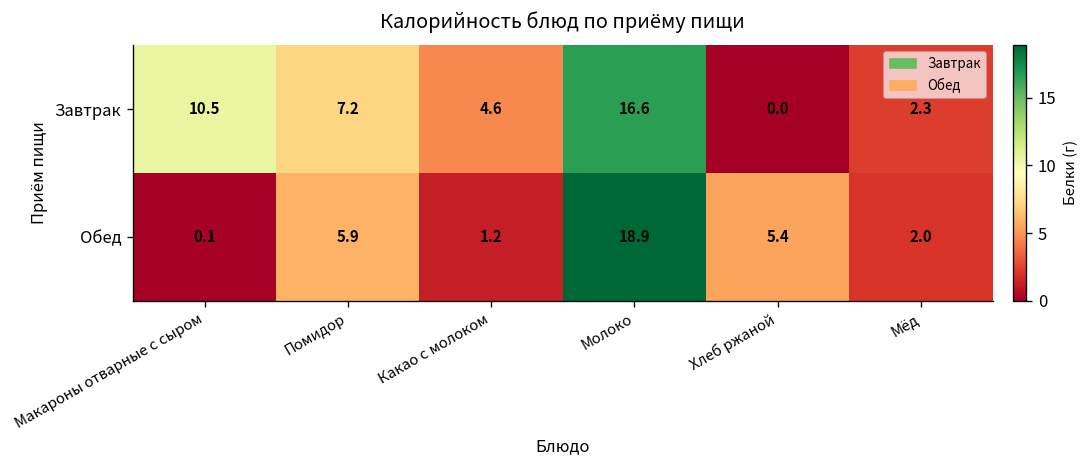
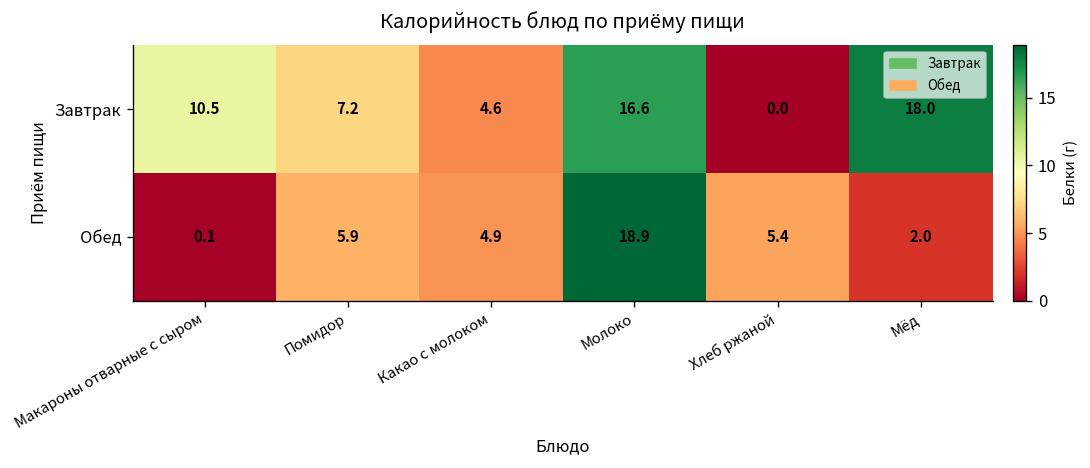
  {
    "Завтрак": {
      "Макароны отварные с сыром": 10.5,
      "Помидор": 7.2,
      "Какао с молоком": 4.6,
      "Молоко": 16.6,
      "Хлеб ржаной": 0.0,
-     "Мёд": 2.3
+     "Мёд": 18.0
    },
    "Обед": {
      "Макароны отварные с сыром": 0.1,
      "Помидор": 5.9,
-     "Какао с молоком": 1.2,
+     "Какао с молоком": 4.9,
      "Молоко": 18.9,
      "Хлеб ржаной": 5.4,
      "Мёд": 2.0
    }
  }
